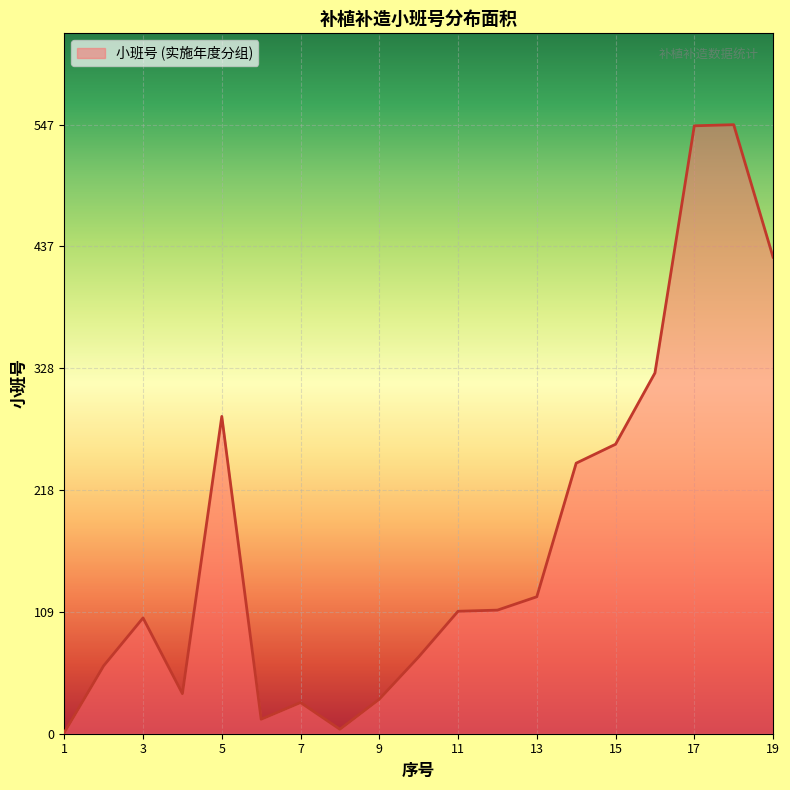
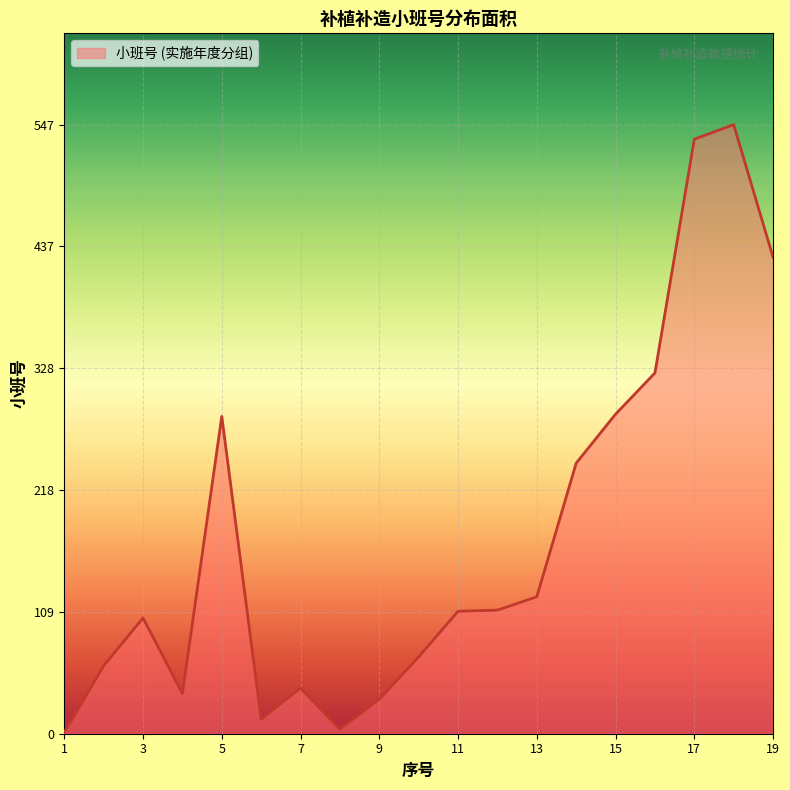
  {
    "1": 1,
    "3": 104,
    "5": 285,
-   "7": 28,
+   "7": 41,
    "9": 31,
    "11": 110,
-   "15": 260,
-   "17": 546,
+   "15": 287,
+   "17": 534,
    "19": 428
  }
